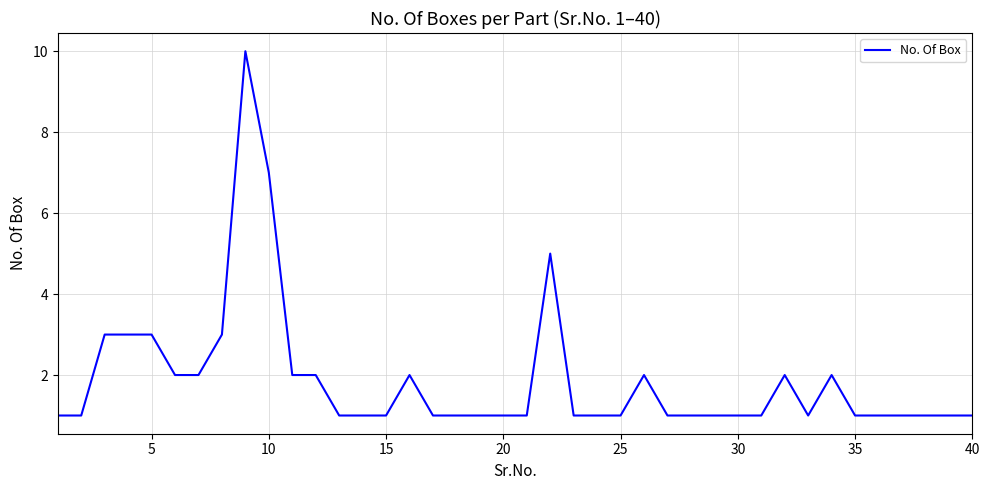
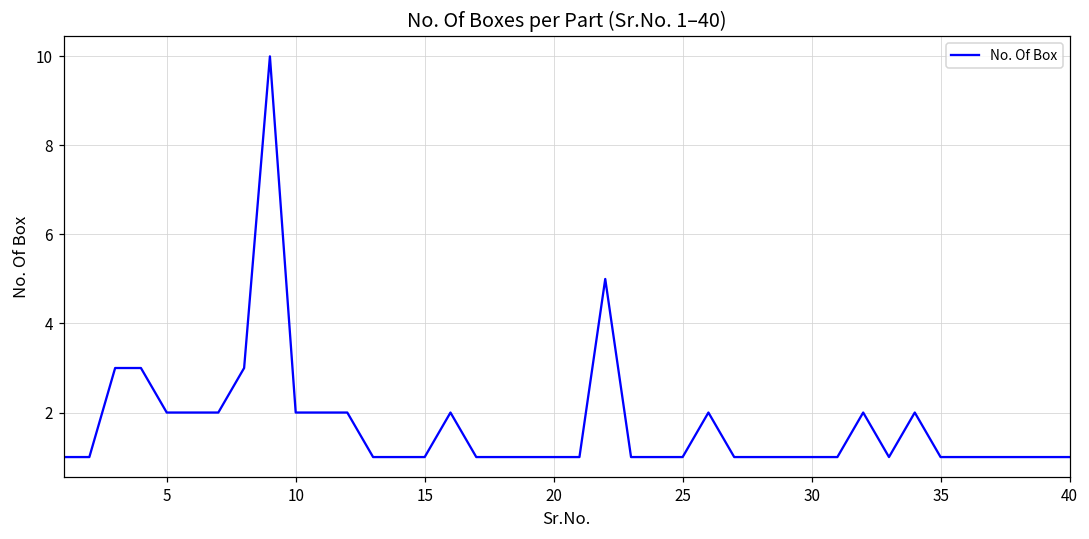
  {
-   "5": 3,
-   "10": 7,
+   "5": 2,
+   "10": 2,
    "15": 1,
    "20": 1,
    "25": 1,
    "30": 1,
    "35": 1,
    "40": 1
  }
